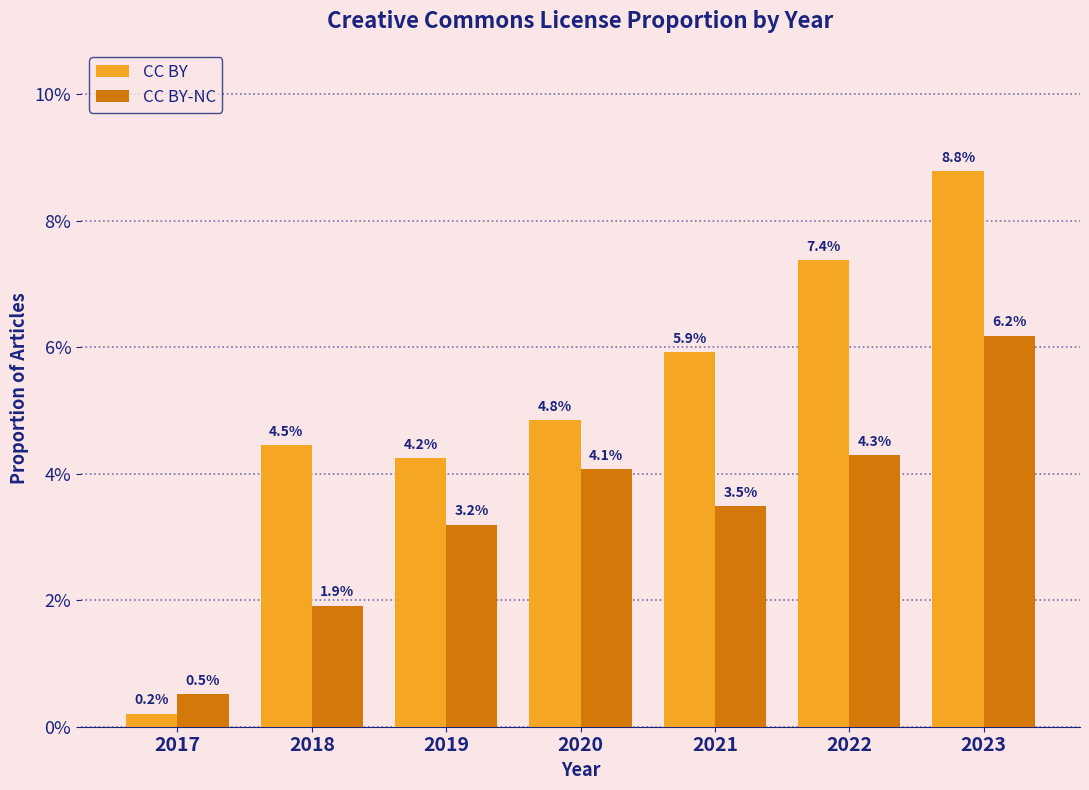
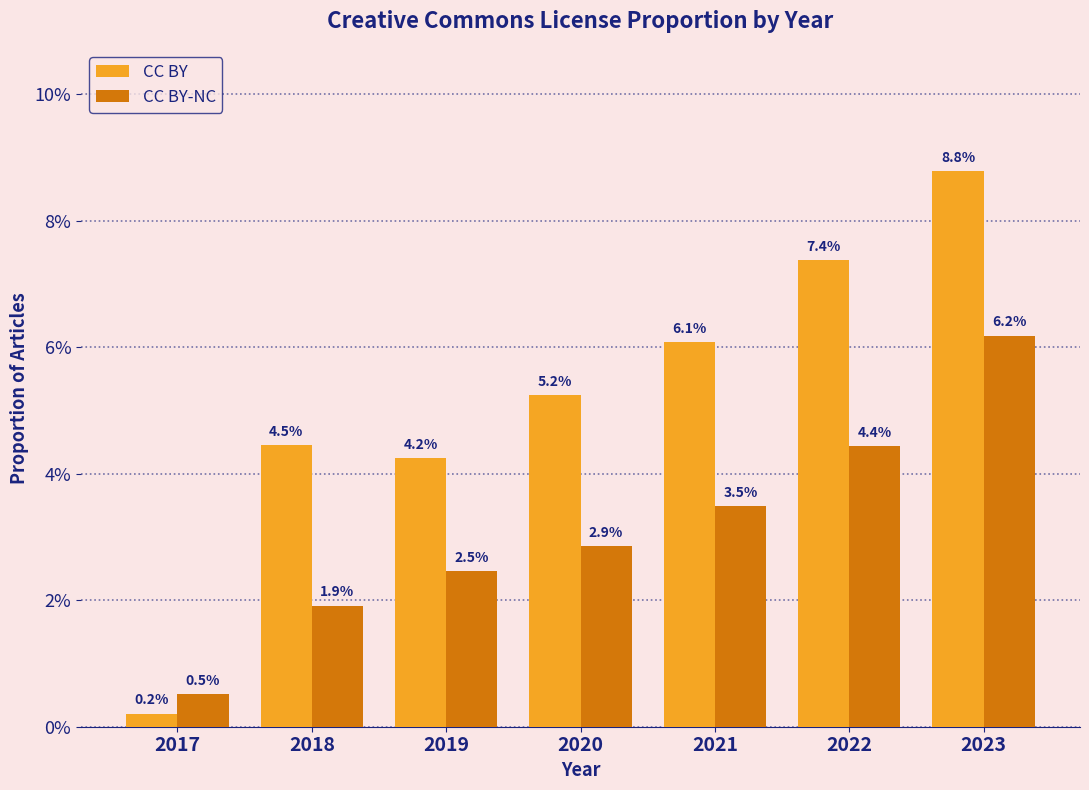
  {
    "CC BY": {
      "2017": "0.2%",
      "2018": "4.5%",
      "2019": "4.2%",
-     "2020": "4.8%",
-     "2021": "5.9%",
+     "2020": "5.2%",
+     "2021": "6.1%",
      "2022": "7.4%",
      "2023": "8.8%"
    },
    "CC BY-NC": {
      "2017": "0.5%",
      "2018": "1.9%",
-     "2019": "3.2%",
-     "2020": "4.1%",
+     "2019": "2.5%",
+     "2020": "2.9%",
      "2021": "3.5%",
-     "2022": "4.3%",
+     "2022": "4.4%",
      "2023": "6.2%"
    }
  }
